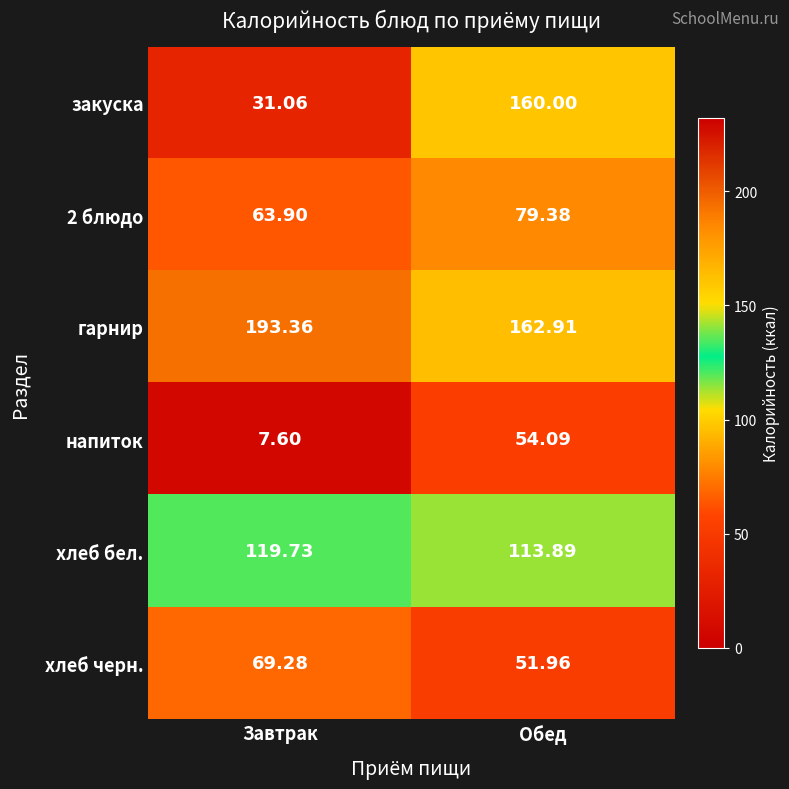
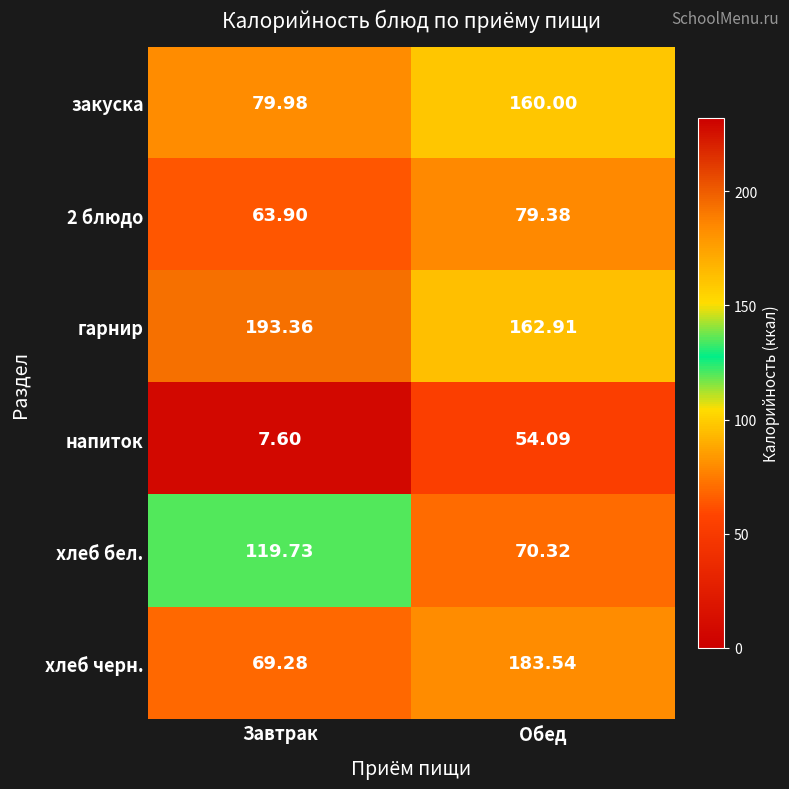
  {
    "закуска": {
-     "Завтрак": 31.06,
+     "Завтрак": 79.98,
      "Обед": 160.00
    },
    "2 блюдо": {
      "Завтрак": 63.90,
      "Обед": 79.38
    },
    "гарнир": {
      "Завтрак": 193.36,
      "Обед": 162.91
    },
    "напиток": {
      "Завтрак": 7.60,
      "Обед": 54.09
    },
    "хлеб бел.": {
      "Завтрак": 119.73,
-     "Обед": 113.89
+     "Обед": 70.32
    },
    "хлеб черн.": {
      "Завтрак": 69.28,
-     "Обед": 51.96
+     "Обед": 183.54
    }
  }
